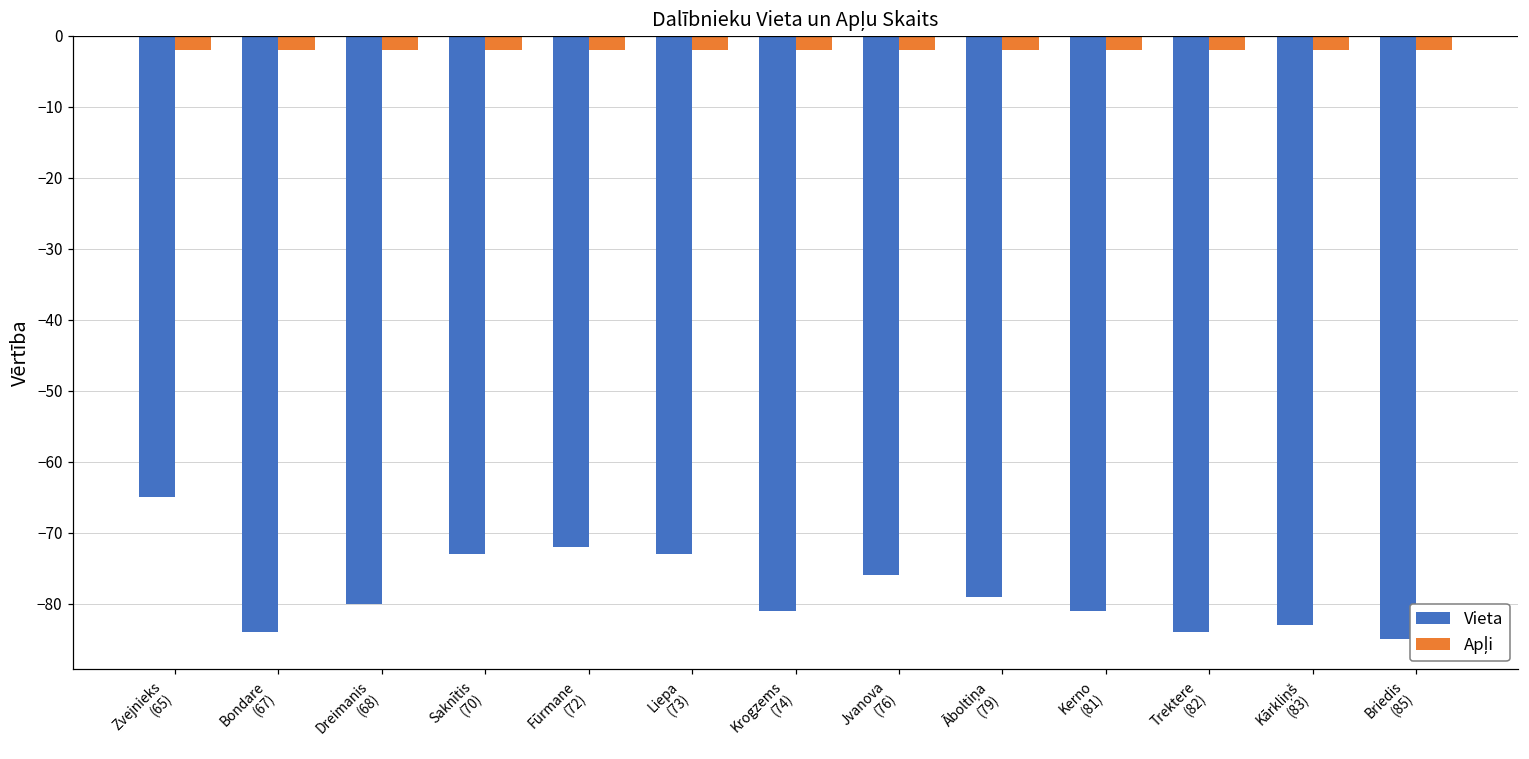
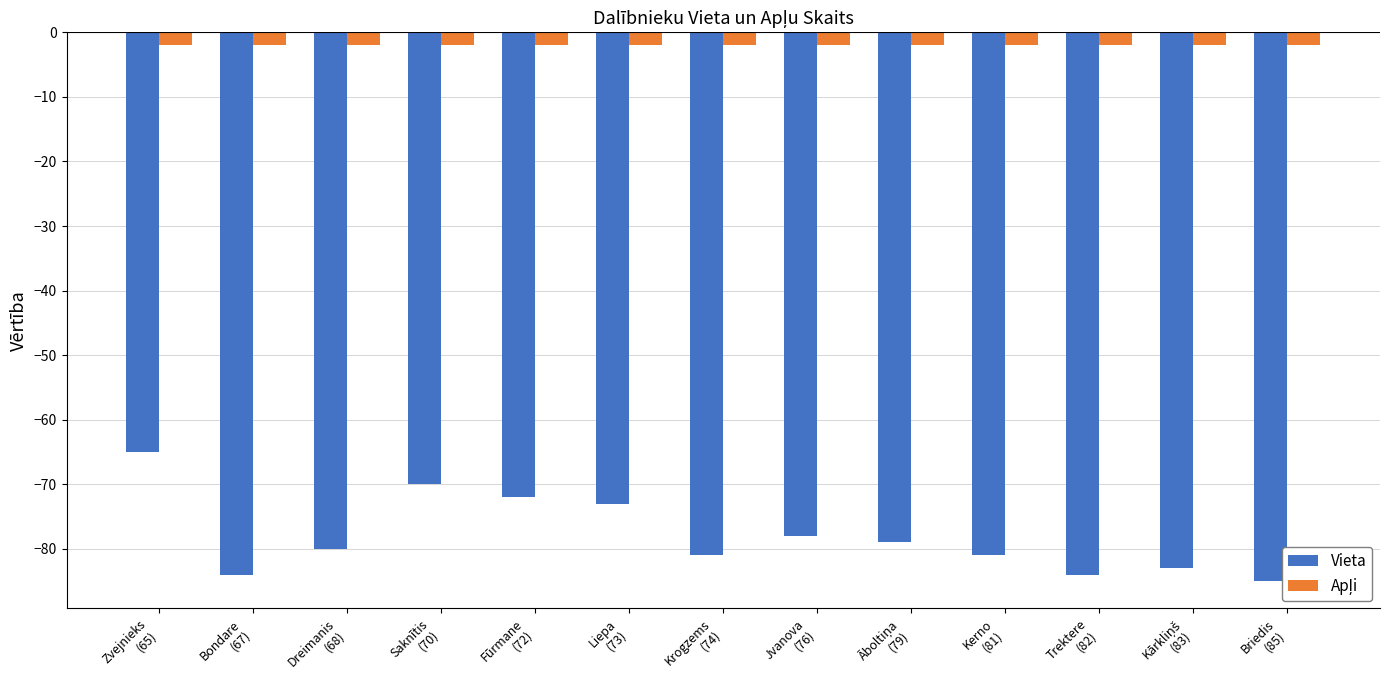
  {
    "Vieta": {
      "Zvejnieks (65)": -65,
      "Bondare (67)": -84,
      "Dreimanis (68)": -80,
-     "Saknītis (70)": -73,
+     "Saknītis (70)": -70,
      "Fūrmane (72)": -72,
      "Liepa (73)": -73,
      "Krogzems (74)": -81,
-     "Jvanova (76)": -76,
+     "Jvanova (76)": -78,
      "Āboltiņa (79)": -79,
      "Kerno (81)": -81,
      "Trektere (82)": -84,
      "Kārkliņš (83)": -83,
      "Briedis (85)": -85
    },
    "Apļi": {
      "Zvejnieks (65)": -2,
      "Bondare (67)": -2,
      "Dreimanis (68)": -2,
      "Saknītis (70)": -2,
      "Fūrmane (72)": -2,
      "Liepa (73)": -2,
      "Krogzems (74)": -2,
      "Jvanova (76)": -2,
      "Āboltiņa (79)": -2,
      "Kerno (81)": -2,
      "Trektere (82)": -2,
      "Kārkliņš (83)": -2,
      "Briedis (85)": -2
    }
  }
